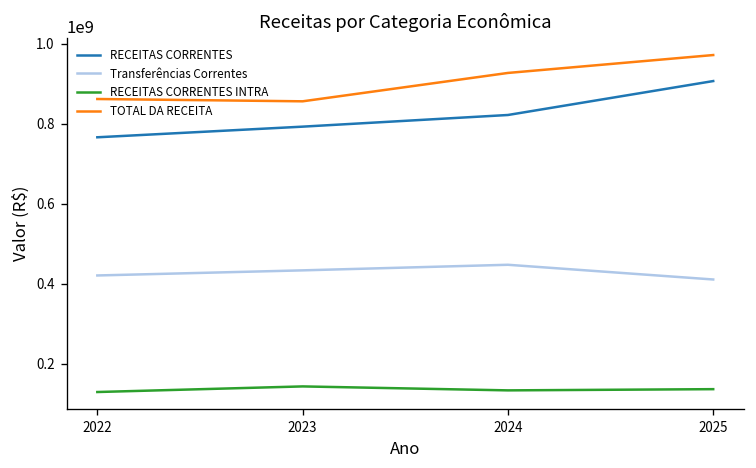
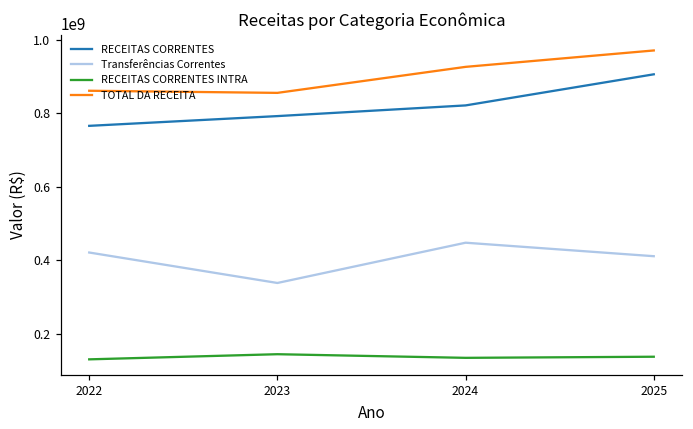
  {
    "RECEITAS CORRENTES": {
      "2022": 770000000,
      "2023": 790000000,
      "2024": 820000000,
      "2025": 910000000
    },
    "Transferências Correntes": {
      "2022": 420000000,
-     "2023": 430000000,
+     "2023": 340000000,
      "2024": 450000000,
      "2025": 410000000
    },
    "RECEITAS CORRENTES INTRA": {
      "2022": 130000000,
      "2023": 140000000,
      "2024": 130000000,
      "2025": 140000000
    },
    "TOTAL DA RECEITA": {
      "2022": 860000000,
      "2023": 860000000,
      "2024": 930000000,
      "2025": 970000000
    }
  }
